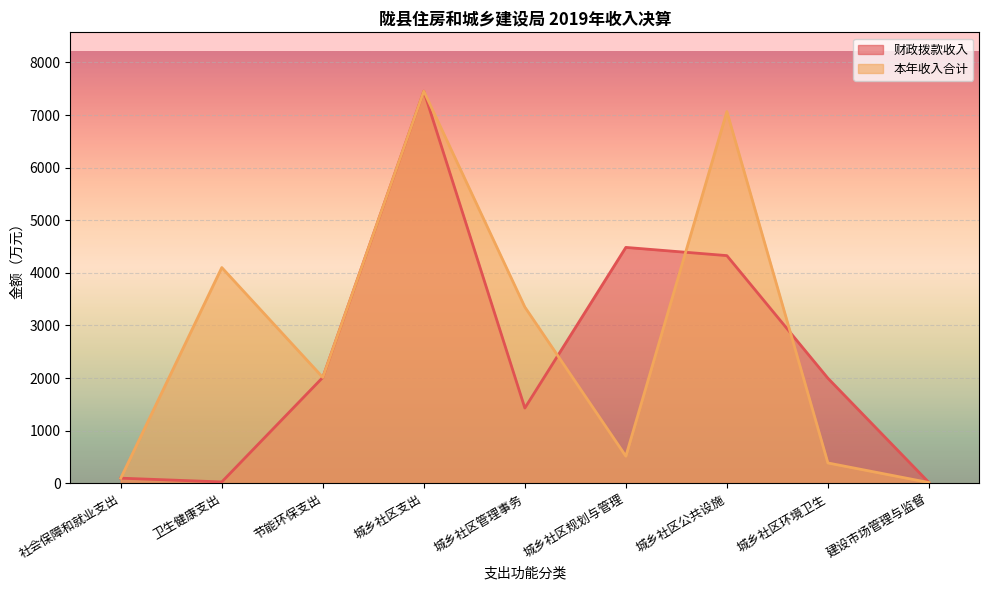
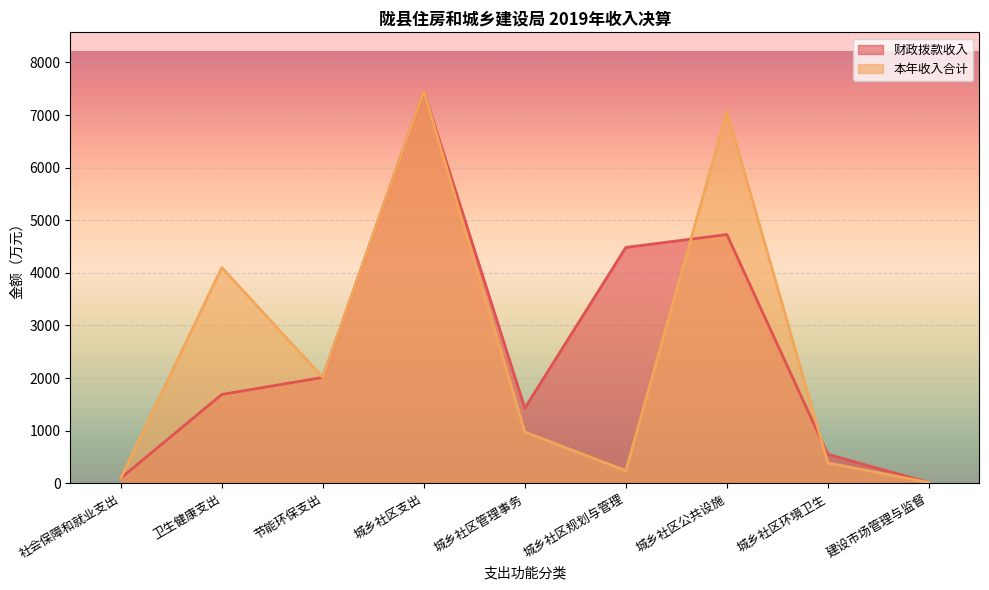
  {
    "财政拨款收入": {
-     "卫生健康支出": 0,
+     "卫生健康支出": 1700,
      "城乡社区管理事务": 1400,
      "城乡社区规划与管理": 4500,
-     "城乡社区公共设施": 4300,
-     "城乡社区环境卫生": 2000
+     "城乡社区公共设施": 4700,
+     "城乡社区环境卫生": 500
    },
    "本年收入合计": {
      "卫生健康支出": 4100,
-     "城乡社区管理事务": 3300,
-     "城乡社区规划与管理": 500,
+     "城乡社区管理事务": 1000,
+     "城乡社区规划与管理": 200,
      "城乡社区公共设施": 7100,
      "城乡社区环境卫生": 400
    }
  }
